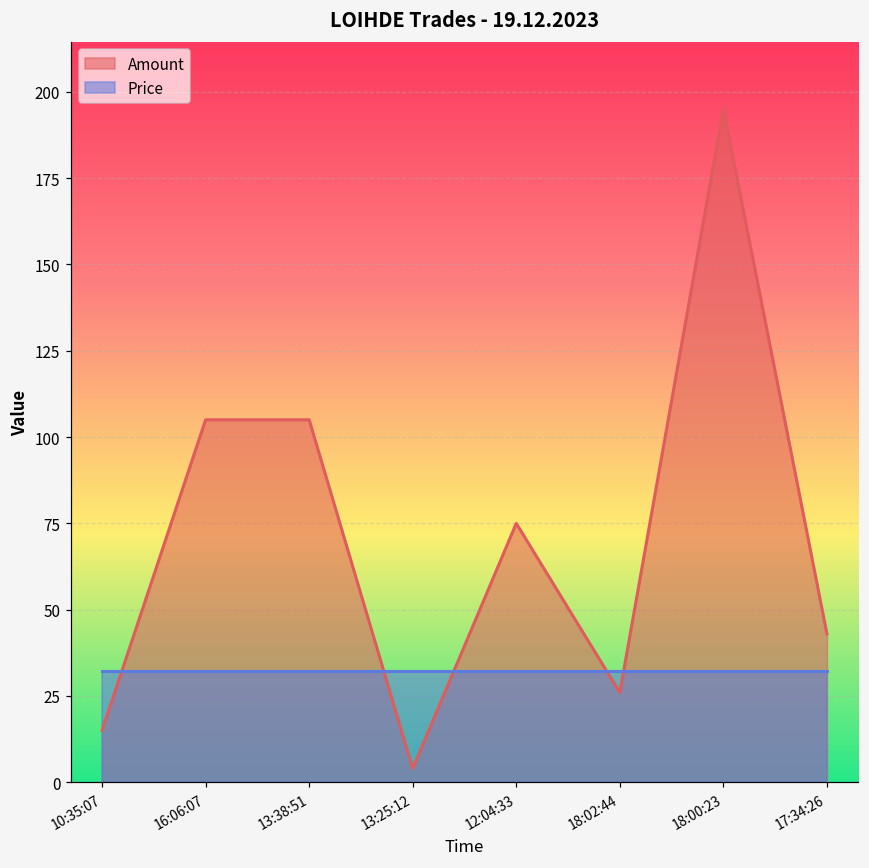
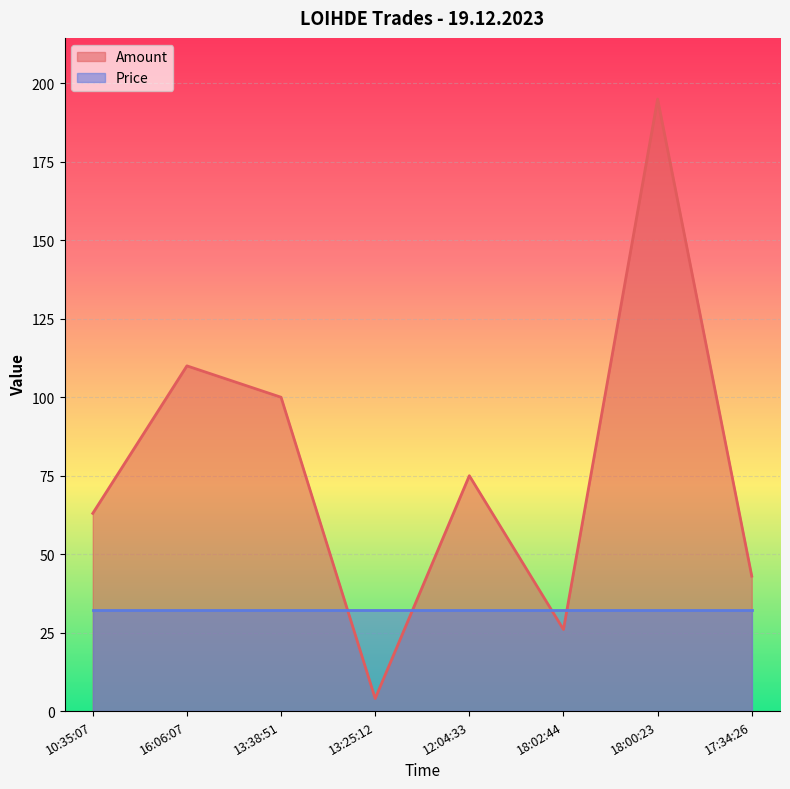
  {
    "Amount": {
-     "10:35:07": 15,
-     "16:06:07": 105,
-     "13:38:51": 105,
+     "10:35:07": 63,
+     "16:06:07": 110,
+     "13:38:51": 100,
      "13:25:12": 4,
      "12:04:33": 75,
      "18:02:44": 26,
      "18:00:23": 195,
      "17:34:26": 43
    },
    "Price": {
      "10:35:07": 32,
      "16:06:07": 32,
      "13:38:51": 32,
      "13:25:12": 32,
      "12:04:33": 32,
      "18:02:44": 32,
      "18:00:23": 32,
      "17:34:26": 32
    }
  }
